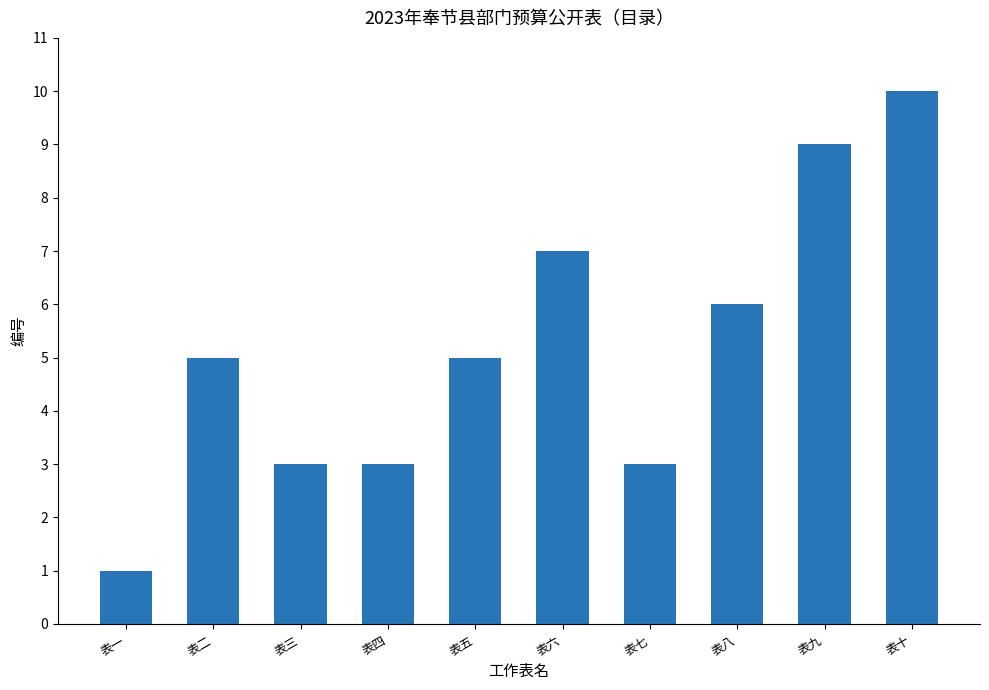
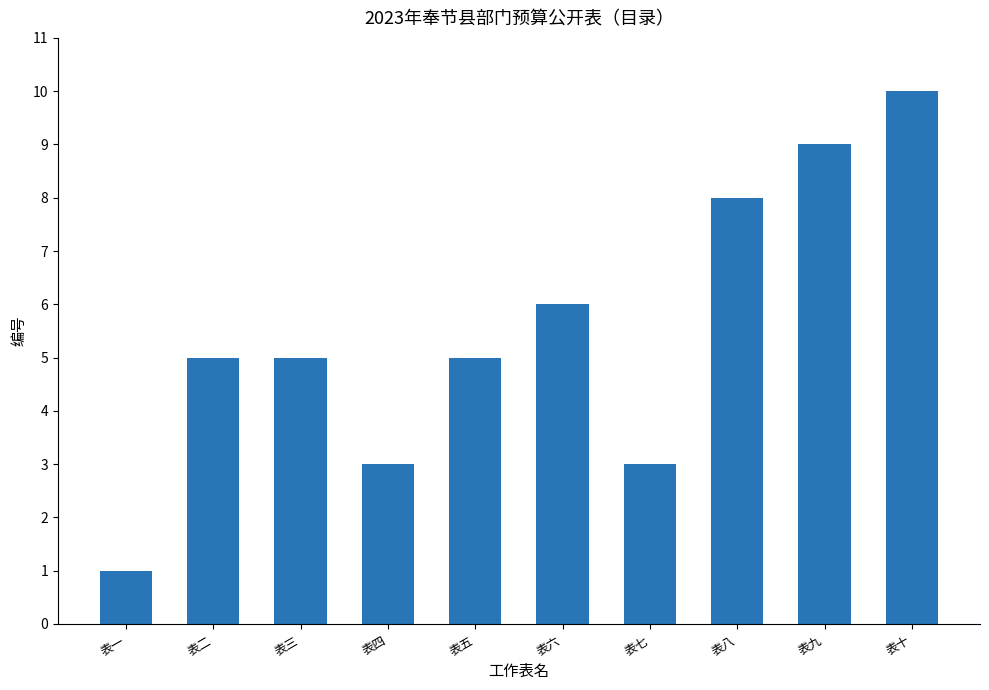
  {
    "表一": 1,
    "表二": 5,
-   "表三": 3,
+   "表三": 5,
    "表四": 3,
    "表五": 5,
-   "表六": 7,
+   "表六": 6,
    "表七": 3,
-   "表八": 6,
+   "表八": 8,
    "表九": 9,
    "表十": 10
  }
